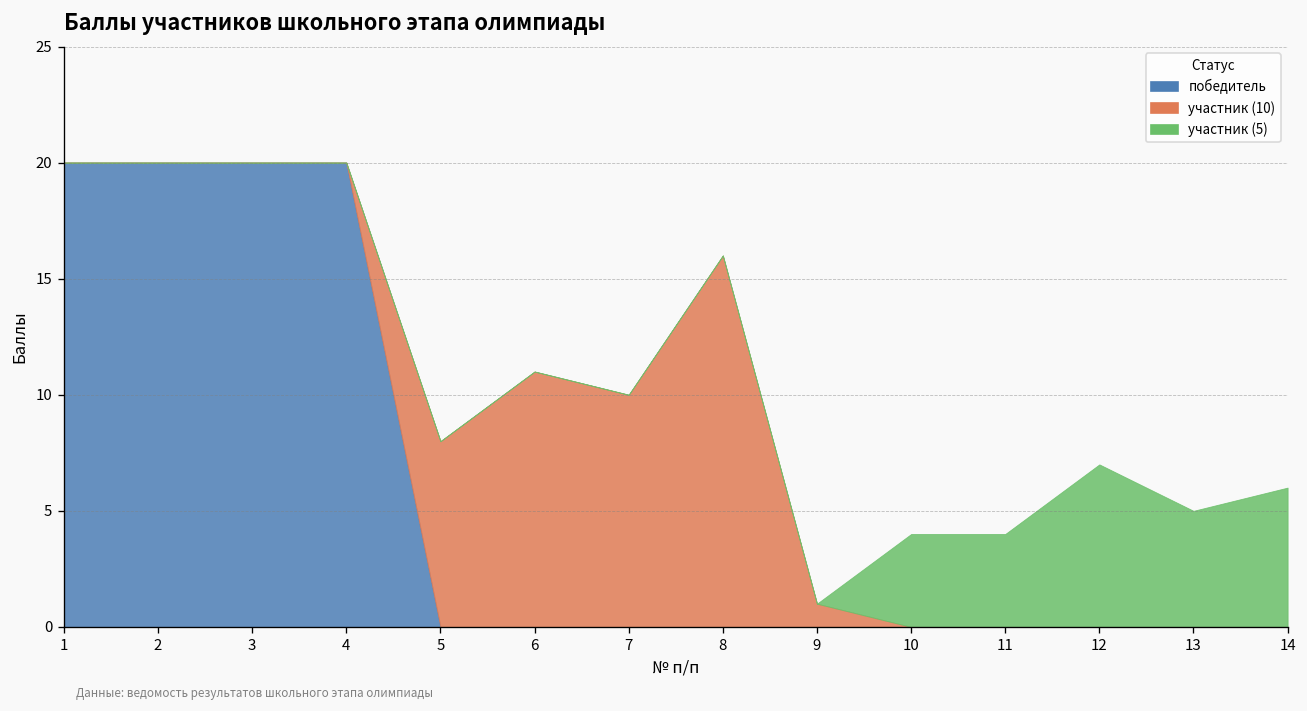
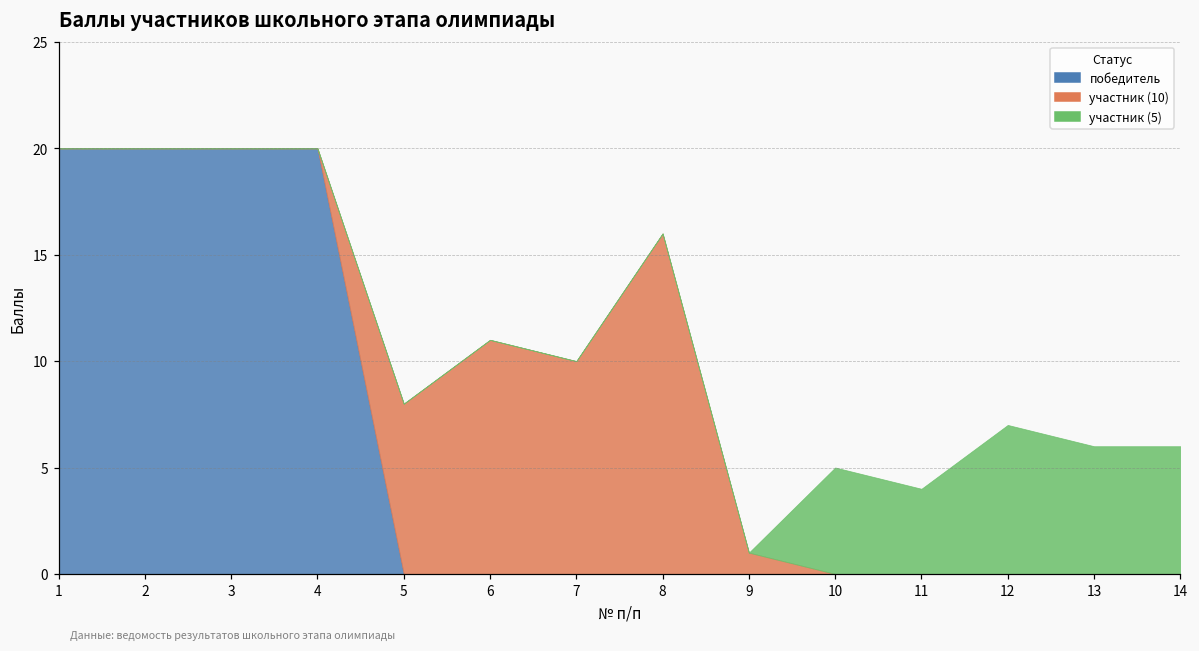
  {
    "победитель": {
      "5": 0,
      "6": 0,
      "7": 0,
      "8": 0,
      "9": 0
    },
    "участник (5)": {
-     "10": 4,
-     "13": 5
+     "10": 5,
+     "13": 6
    }
  }
